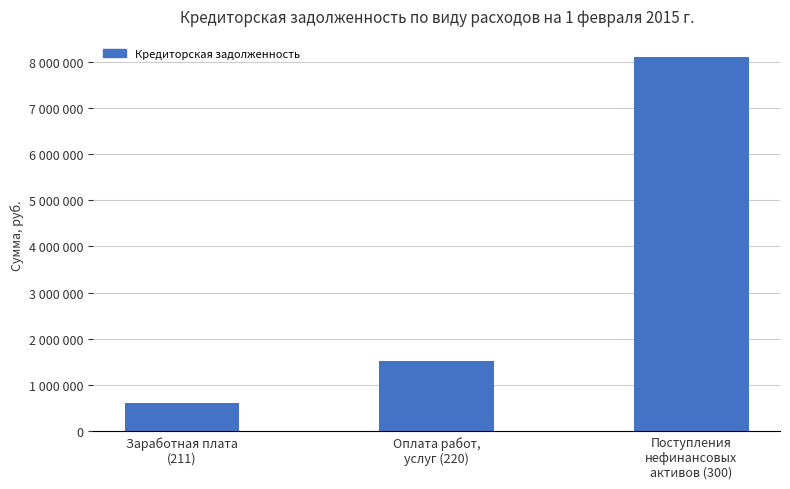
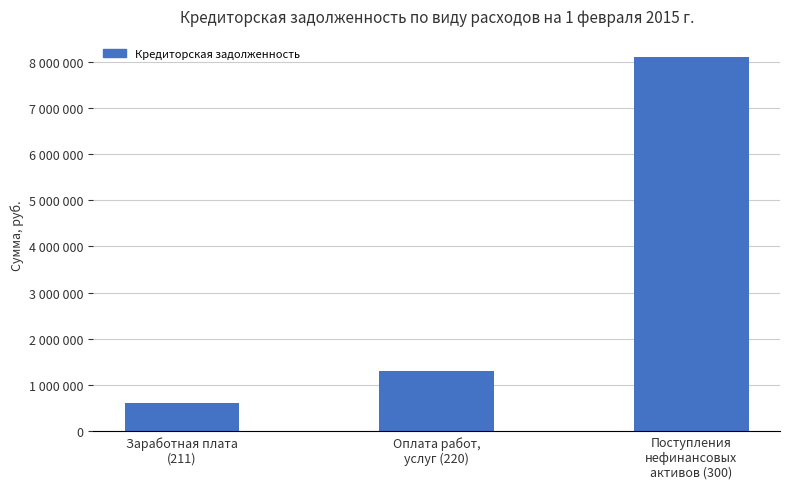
  {
    "Заработная плата (211)": 600000,
-   "Оплата работ, услуг (220)": 1500000,
+   "Оплата работ, услуг (220)": 1300000,
    "Поступления нефинансовых активов (300)": 8100000
  }
